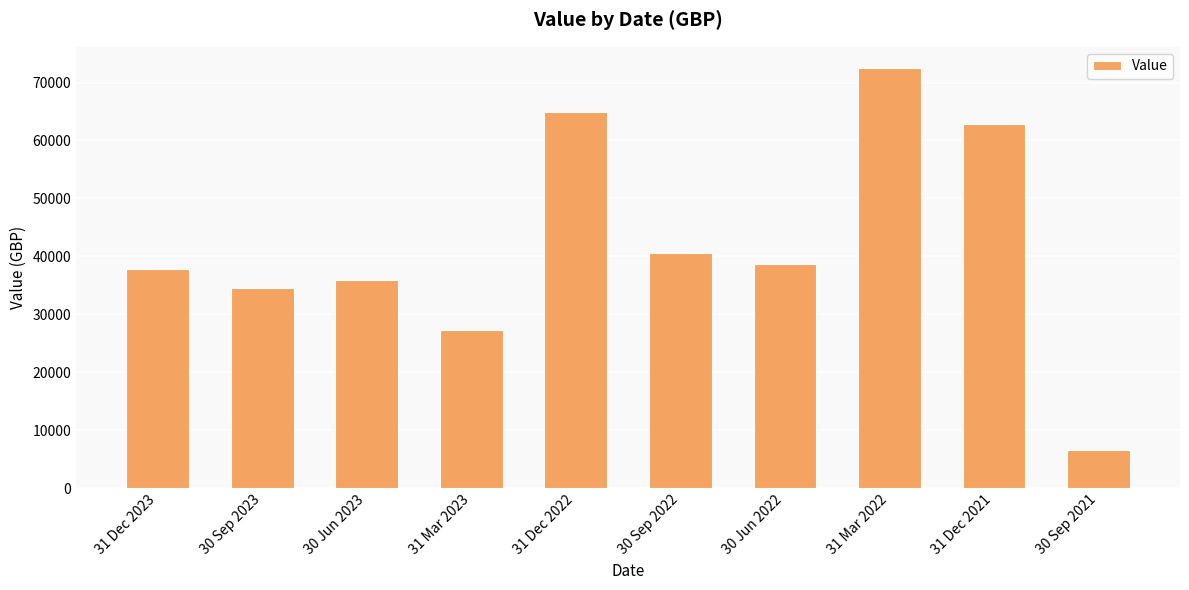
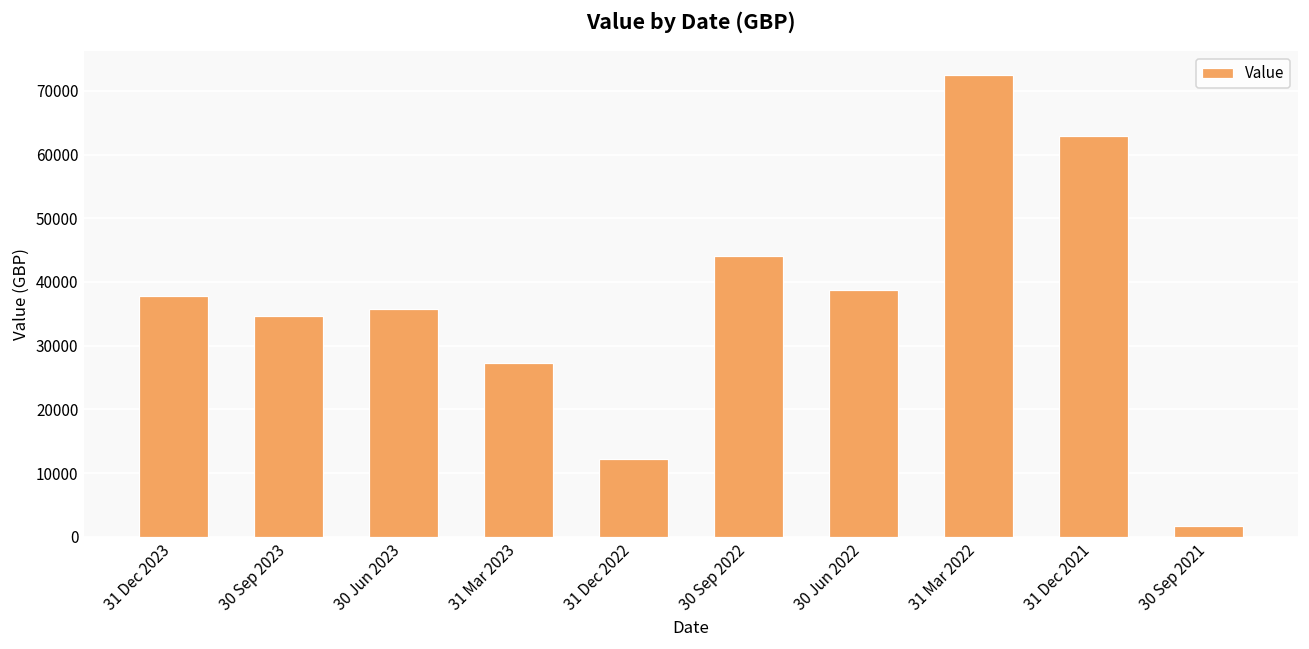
  {
    "31 Dec 2023": 38000,
    "30 Sep 2023": 35000,
    "30 Jun 2023": 36000,
    "31 Mar 2023": 27000,
-   "31 Dec 2022": 65000,
-   "30 Sep 2022": 41000,
+   "31 Dec 2022": 12000,
+   "30 Sep 2022": 44000,
    "30 Jun 2022": 39000,
    "31 Mar 2022": 73000,
    "31 Dec 2021": 63000,
-   "30 Sep 2021": 7000
+   "30 Sep 2021": 2000
  }
